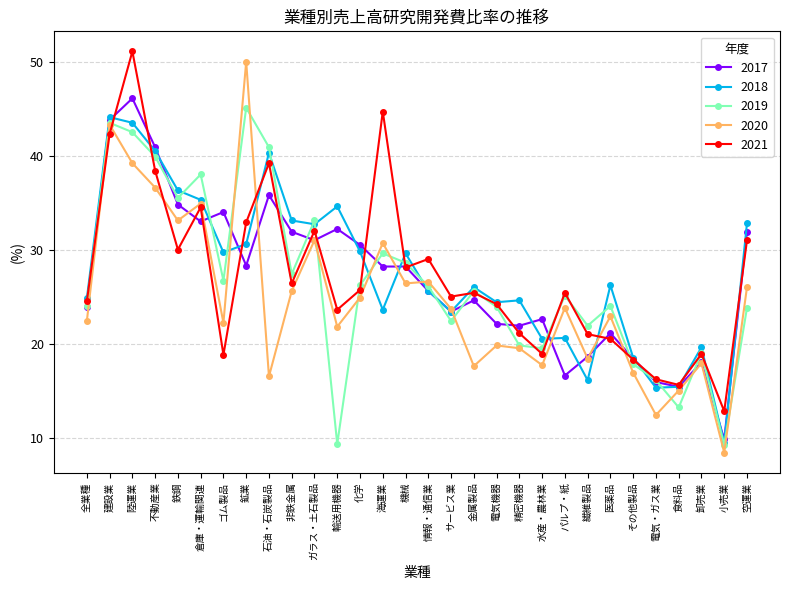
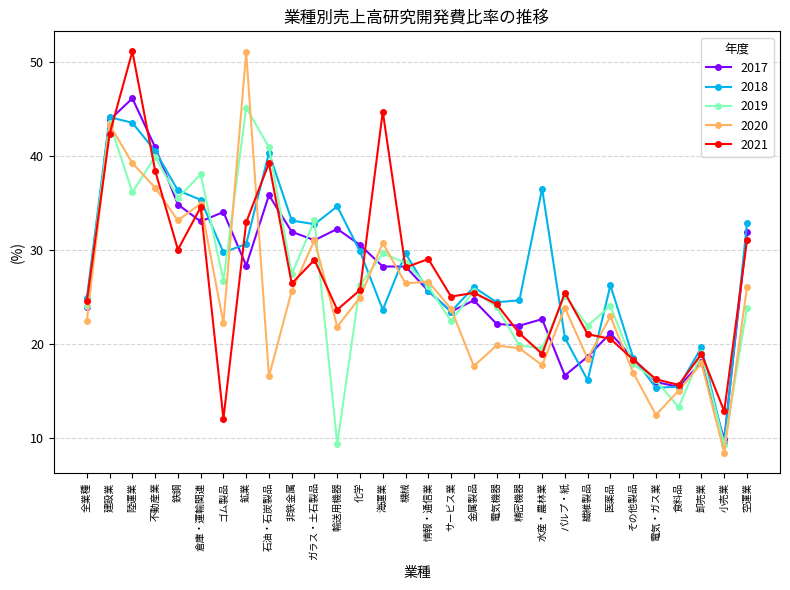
  {
    "2017": {
      "建設業": 44,
      "陸運業": 46,
      "不動産業": 41,
      "鉄鋼": 35,
      "倉庫・運輸関連": 33,
      "ゴム製品": 34,
      "鉱業": 28,
      "石油・石炭製品": 36,
      "非鉄金属": 32,
      "輸送用機器": 32,
      "化学": 31,
      "海運業": 28,
      "金属製品": 25,
      "電気機器": 22,
      "精密機器": 22,
      "水産・農林業": 23,
      "パルプ・紙": 17,
      "医薬品": 21,
      "小売業": 10,
      "空運業": 32
    },
    "2018": {
      "全業種": 25,
      "建設業": 44,
      "陸運業": 44,
      "不動産業": 41,
      "鉄鋼": 36,
      "倉庫・運輸関連": 35,
      "ゴム製品": 30,
      "鉱業": 31,
      "石油・石炭製品": 40,
      "非鉄金属": 33,
      "ガラス・土石製品": 33,
      "輸送用機器": 35,
      "化学": 30,
      "海運業": 24,
      "機械": 30,
      "金属製品": 26,
      "精密機器": 25,
-     "水産・農林業": 21,
+     "水産・農林業": 37,
      "パルプ・紙": 21,
      "繊維製品": 16,
      "医薬品": 26,
      "電気・ガス業": 15,
      "卸売業": 20,
      "空運業": 33
    },
    "2019": {
-     "陸運業": 43,
+     "陸運業": 36,
      "不動産業": 40,
      "鉄鋼": 36,
      "倉庫・運輸関連": 38,
      "ゴム製品": 27,
      "鉱業": 45,
      "石油・石炭製品": 41,
      "非鉄金属": 27,
      "ガラス・土石製品": 33,
      "輸送用機器": 9,
      "化学": 26,
      "海運業": 30,
      "機械": 29,
      "情報・通信業": 26,
      "サービス業": 22,
      "電気機器": 24,
      "精密機器": 20,
      "水産・農林業": 20,
      "パルプ・紙": 25,
      "繊維製品": 22,
      "医薬品": 24,
      "その他製品": 18,
      "食料品": 13,
      "空運業": 24
    },
    "2020": {
      "全業種": 22,
      "陸運業": 39,
      "不動産業": 37,
      "鉄鋼": 33,
      "倉庫・運輸関連": 35,
      "ゴム製品": 22,
-     "鉱業": 50,
+     "鉱業": 51,
      "石油・石炭製品": 17,
      "非鉄金属": 26,
      "輸送用機器": 22,
      "化学": 25,
      "海運業": 31,
      "機械": 26,
      "情報・通信業": 27,
      "サービス業": 24,
      "金属製品": 18,
      "電気機器": 20,
      "精密機器": 20,
      "水産・農林業": 18,
      "パルプ・紙": 24,
      "医薬品": 23,
      "その他製品": 17,
      "電気・ガス業": 12,
      "食料品": 15,
      "小売業": 8,
      "空運業": 26
    },
    "2021": {
      "全業種": 25,
      "建設業": 42,
      "陸運業": 51,
      "不動産業": 38,
      "鉄鋼": 30,
      "倉庫・運輸関連": 35,
-     "ゴム製品": 19,
+     "ゴム製品": 12,
      "鉱業": 33,
      "石油・石炭製品": 39,
      "非鉄金属": 26,
-     "ガラス・土石製品": 32,
+     "ガラス・土石製品": 29,
      "輸送用機器": 24,
      "化学": 26,
      "海運業": 45,
      "情報・通信業": 29,
      "サービス業": 25,
      "精密機器": 21,
      "水産・農林業": 19,
      "パルプ・紙": 25,
      "繊維製品": 21,
      "医薬品": 21,
      "小売業": 13,
      "空運業": 31
    }
  }
